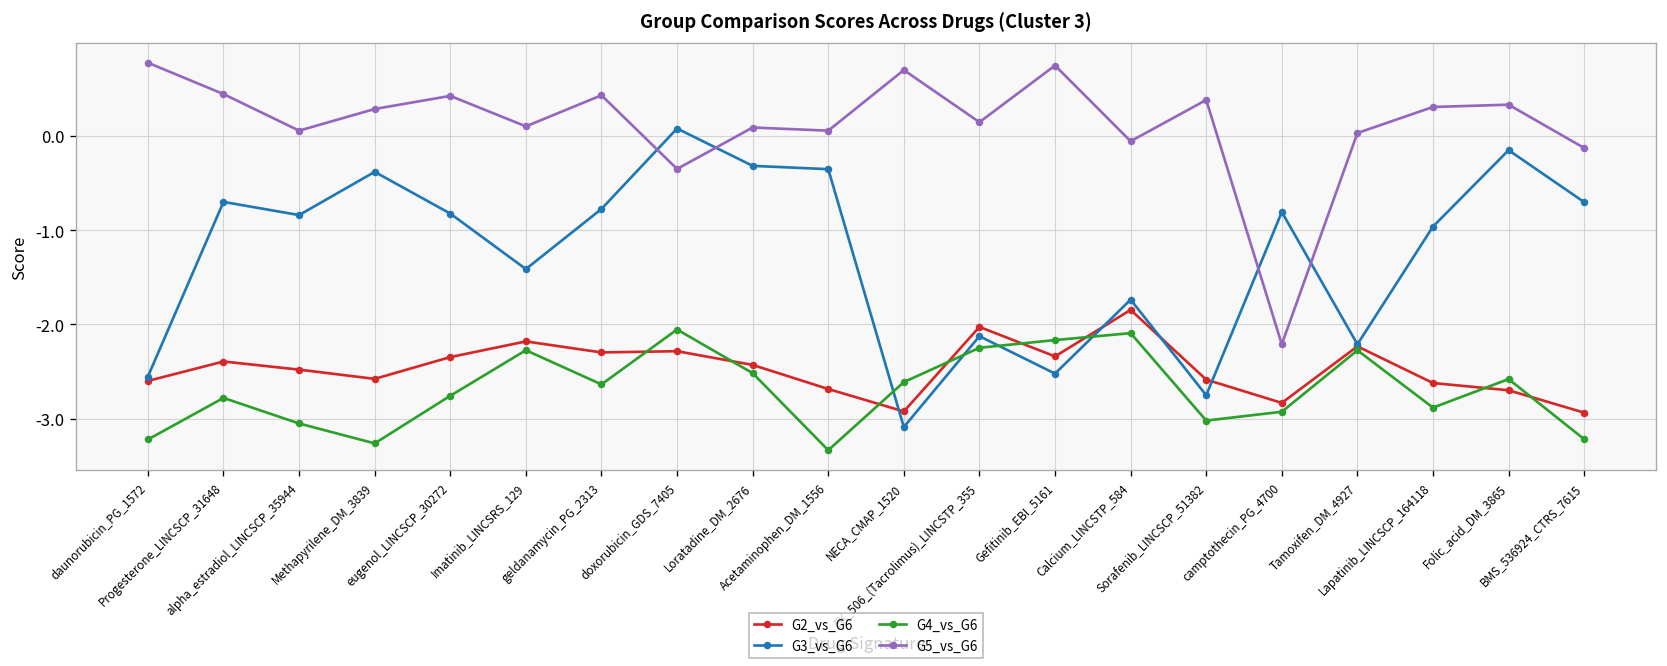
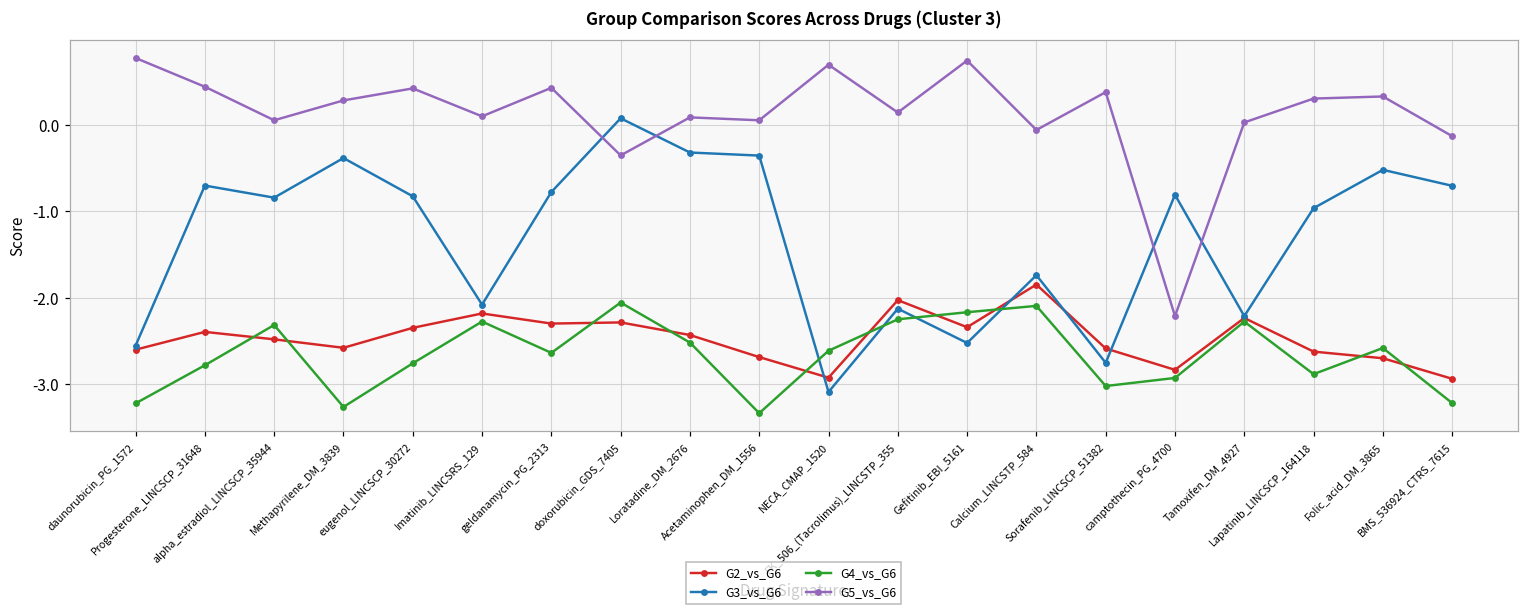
  {
    "G2_vs_G6": {
      "daunorubicin_PG_1572": -2.6,
      "Progesterone_LINCSCP_31648": -2.4,
      "alpha_estradiol_LINCSCP_35944": -2.5,
      "Methapyrilene_DM_3839": -2.6,
      "eugenol_LINCSCP_30272": -2.3,
      "Imatinib_LINCSRS_129": -2.2,
      "geldanamycin_PG_2313": -2.3,
      "doxorubicin_GDS_7405": -2.3,
      "Loratadine_DM_2676": -2.4,
      "Acetaminophen_DM_1556": -2.7,
      "NECA_CMAP_1520": -2.9,
      "FK_506_(Tacrolimus)_LINCSTP_355": -2.0,
      "Gefitinib_EBI_5161": -2.3,
      "Calcium_LINCSTP_584": -1.8,
      "Sorafenib_LINCSCP_51382": -2.6,
      "camptothecin_PG_4700": -2.8,
      "Lapatinib_LINCSCP_164118": -2.6,
      "Folic_acid_DM_3865": -2.7,
      "BMS_536924_CTRS_7615": -2.9
    },
    "G3_vs_G6": {
      "daunorubicin_PG_1572": -2.6,
      "Progesterone_LINCSCP_31648": -0.7,
      "alpha_estradiol_LINCSCP_35944": -0.8,
      "Methapyrilene_DM_3839": -0.4,
      "eugenol_LINCSCP_30272": -0.8,
-     "Imatinib_LINCSRS_129": -1.4,
+     "Imatinib_LINCSRS_129": -2.1,
      "geldanamycin_PG_2313": -0.8,
      "doxorubicin_GDS_7405": 0.1,
      "Loratadine_DM_2676": -0.3,
      "Acetaminophen_DM_1556": -0.4,
      "NECA_CMAP_1520": -3.1,
      "FK_506_(Tacrolimus)_LINCSTP_355": -2.1,
      "Gefitinib_EBI_5161": -2.5,
      "Calcium_LINCSTP_584": -1.7,
      "Sorafenib_LINCSCP_51382": -2.8,
      "camptothecin_PG_4700": -0.8,
      "Lapatinib_LINCSCP_164118": -1.0,
-     "Folic_acid_DM_3865": -0.2,
+     "Folic_acid_DM_3865": -0.5,
      "BMS_536924_CTRS_7615": -0.7
    },
    "G4_vs_G6": {
      "daunorubicin_PG_1572": -3.2,
      "Progesterone_LINCSCP_31648": -2.8,
-     "alpha_estradiol_LINCSCP_35944": -3.1,
+     "alpha_estradiol_LINCSCP_35944": -2.3,
      "Methapyrilene_DM_3839": -3.3,
      "eugenol_LINCSCP_30272": -2.8,
      "Imatinib_LINCSRS_129": -2.3,
      "geldanamycin_PG_2313": -2.6,
      "doxorubicin_GDS_7405": -2.1,
      "Loratadine_DM_2676": -2.5,
      "Acetaminophen_DM_1556": -3.3,
      "NECA_CMAP_1520": -2.6,
      "FK_506_(Tacrolimus)_LINCSTP_355": -2.2,
      "Gefitinib_EBI_5161": -2.2,
      "Calcium_LINCSTP_584": -2.1,
      "Sorafenib_LINCSCP_51382": -3.0,
      "camptothecin_PG_4700": -2.9,
      "Tamoxifen_DM_4927": -2.3,
      "Lapatinib_LINCSCP_164118": -2.9,
      "Folic_acid_DM_3865": -2.6,
      "BMS_536924_CTRS_7615": -3.2
    },
    "G5_vs_G6": {
      "daunorubicin_PG_1572": 0.8,
      "Progesterone_LINCSCP_31648": 0.4,
      "alpha_estradiol_LINCSCP_35944": 0.1,
      "Methapyrilene_DM_3839": 0.3,
      "eugenol_LINCSCP_30272": 0.4,
      "Imatinib_LINCSRS_129": 0.1,
      "geldanamycin_PG_2313": 0.4,
      "doxorubicin_GDS_7405": -0.4,
      "Loratadine_DM_2676": 0.1,
      "Acetaminophen_DM_1556": 0.1,
      "NECA_CMAP_1520": 0.7,
      "FK_506_(Tacrolimus)_LINCSTP_355": 0.1,
      "Gefitinib_EBI_5161": 0.7,
      "Calcium_LINCSTP_584": -0.1,
      "Sorafenib_LINCSCP_51382": 0.4,
      "camptothecin_PG_4700": -2.2,
      "Tamoxifen_DM_4927": 0.0,
      "Lapatinib_LINCSCP_164118": 0.3,
      "Folic_acid_DM_3865": 0.3,
      "BMS_536924_CTRS_7615": -0.1
    }
  }
